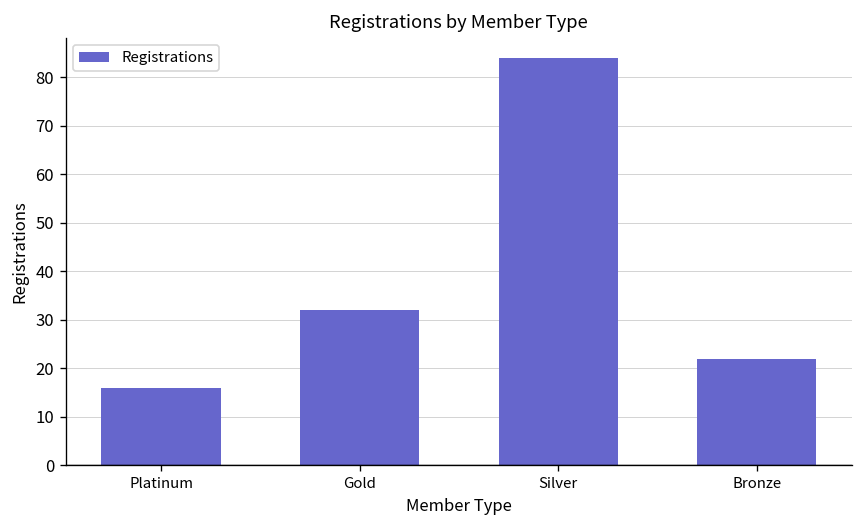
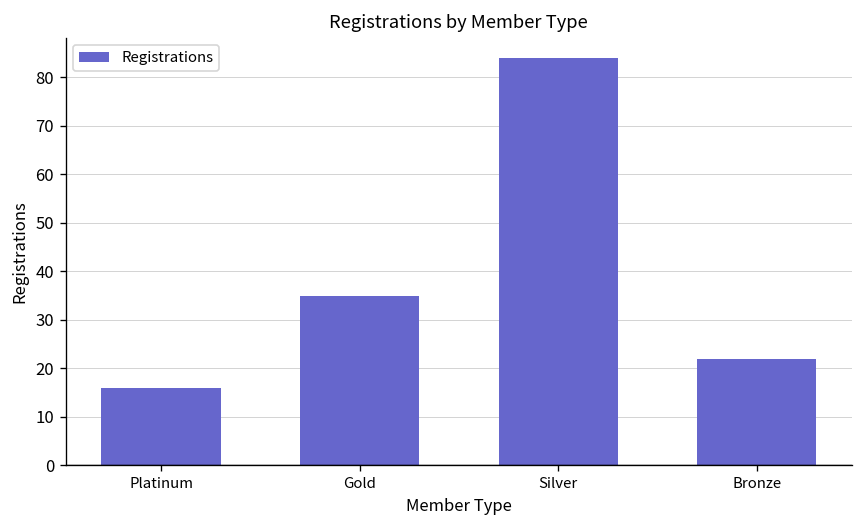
  {
    "Platinum": 16,
-   "Gold": 32,
+   "Gold": 35,
    "Silver": 84,
    "Bronze": 22
  }
